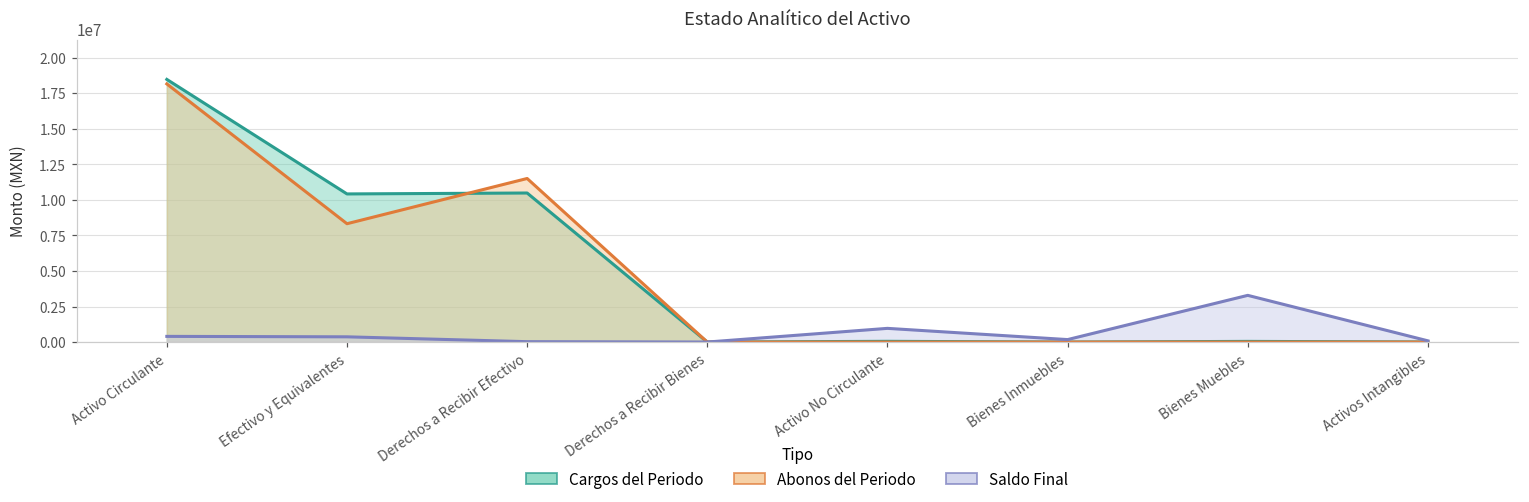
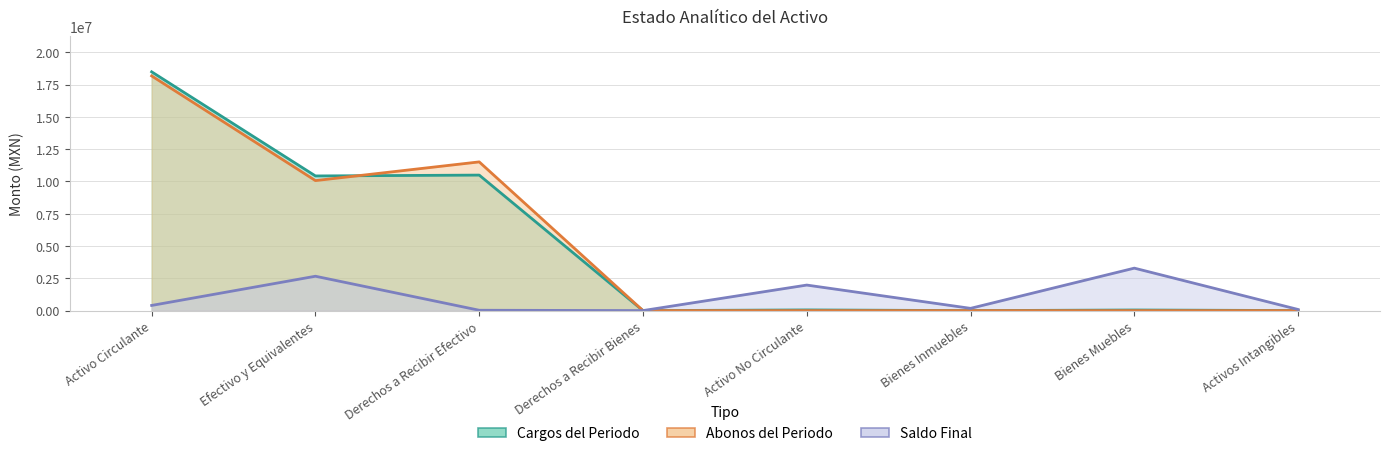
  {
    "Cargos del Periodo": {
      "Activo Circulante": 18500000,
      "Efectivo y Equivalentes": 10400000,
      "Derechos a Recibir Efectivo": 10500000
    },
    "Abonos del Periodo": {
      "Activo Circulante": 18200000,
-     "Efectivo y Equivalentes": 8300000,
+     "Efectivo y Equivalentes": 10100000,
      "Derechos a Recibir Efectivo": 11500000
    },
    "Saldo Final": {
      "Activo Circulante": 400000,
-     "Efectivo y Equivalentes": 400000,
+     "Efectivo y Equivalentes": 2700000,
      "Derechos a Recibir Efectivo": 0,
-     "Activo No Circulante": 1000000,
+     "Activo No Circulante": 2000000,
      "Bienes Muebles": 3300000
    }
  }
